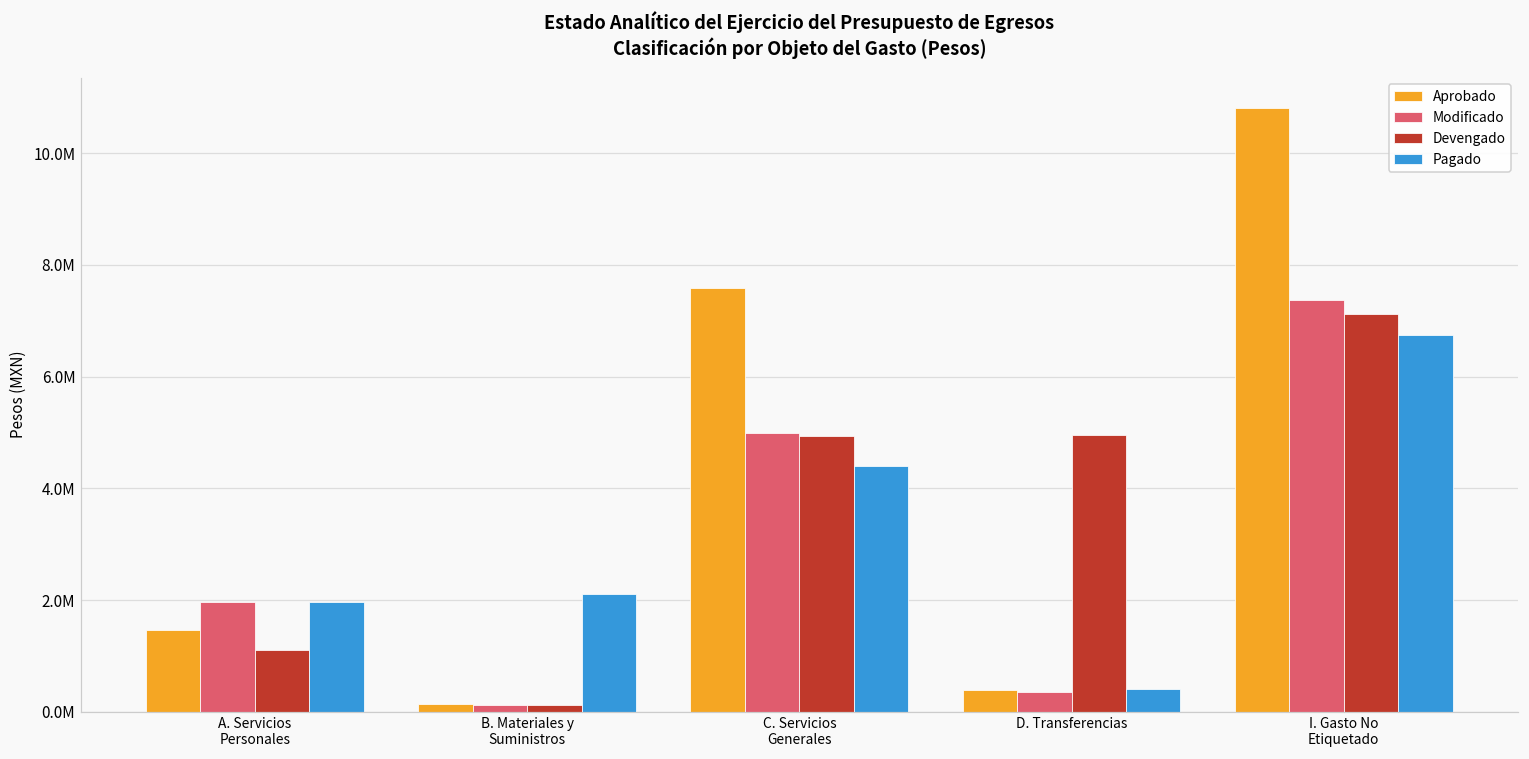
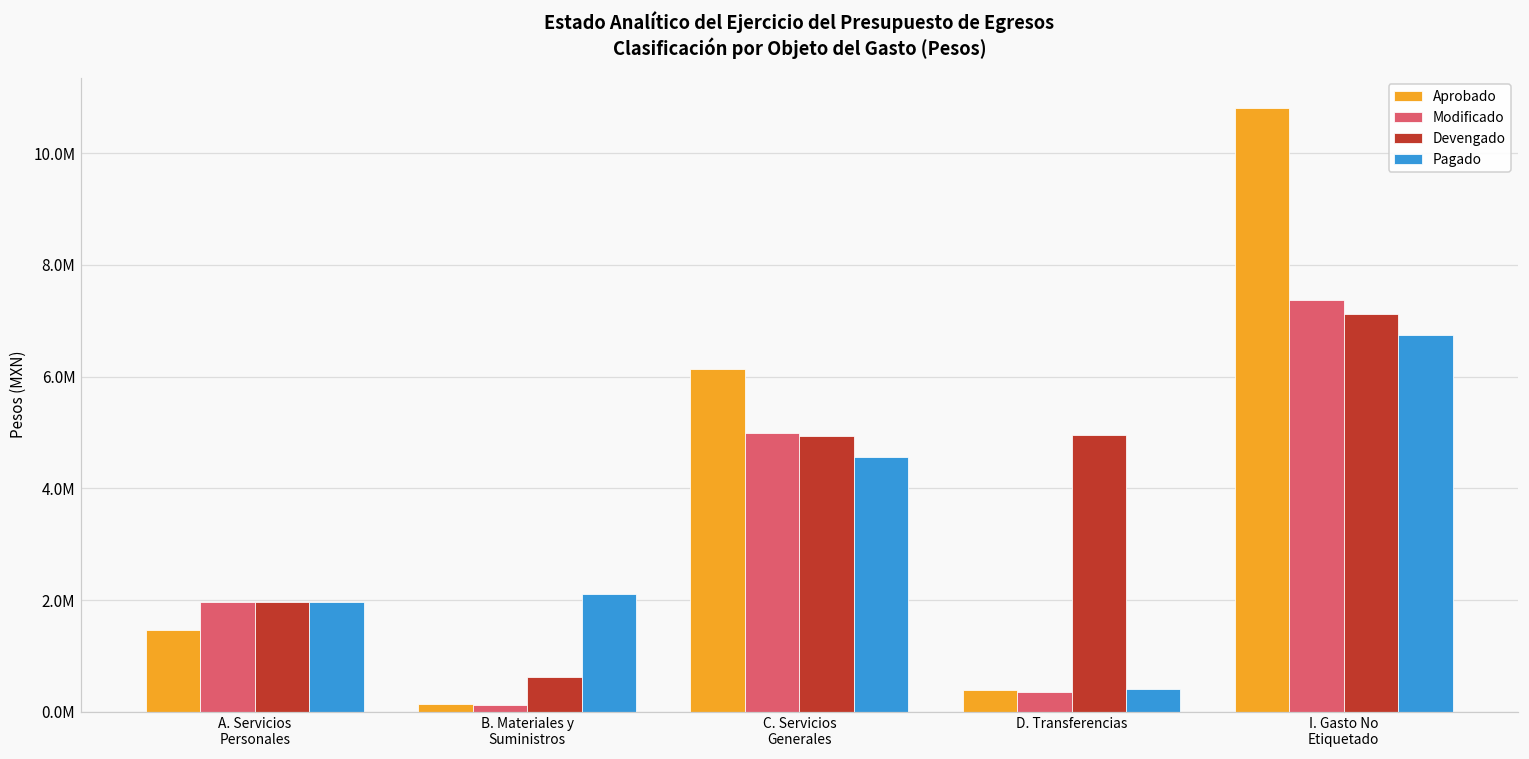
  {
    "Aprobado": {
      "A. Servicios Personales": 1500000,
      "B. Materiales y Suministros": 100000,
-     "C. Servicios Generales": 7600000,
+     "C. Servicios Generales": 6100000,
      "D. Transferencias": 400000,
      "I. Gasto No Etiquetado": 10800000
    },
    "Modificado": {
      "A. Servicios Personales": 2000000,
      "B. Materiales y Suministros": 100000,
      "C. Servicios Generales": 5000000,
      "D. Transferencias": 300000,
      "I. Gasto No Etiquetado": 7400000
    },
    "Devengado": {
-     "A. Servicios Personales": 1100000,
-     "B. Materiales y Suministros": 100000,
+     "A. Servicios Personales": 2000000,
+     "B. Materiales y Suministros": 600000,
      "C. Servicios Generales": 4900000,
      "D. Transferencias": 5000000,
      "I. Gasto No Etiquetado": 7100000
    },
    "Pagado": {
      "A. Servicios Personales": 2000000,
      "B. Materiales y Suministros": 2100000,
-     "C. Servicios Generales": 4400000,
+     "C. Servicios Generales": 4600000,
      "D. Transferencias": 400000,
      "I. Gasto No Etiquetado": 6800000
    }
  }
